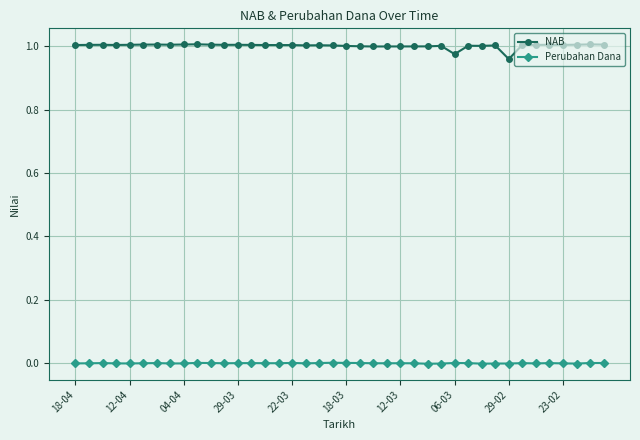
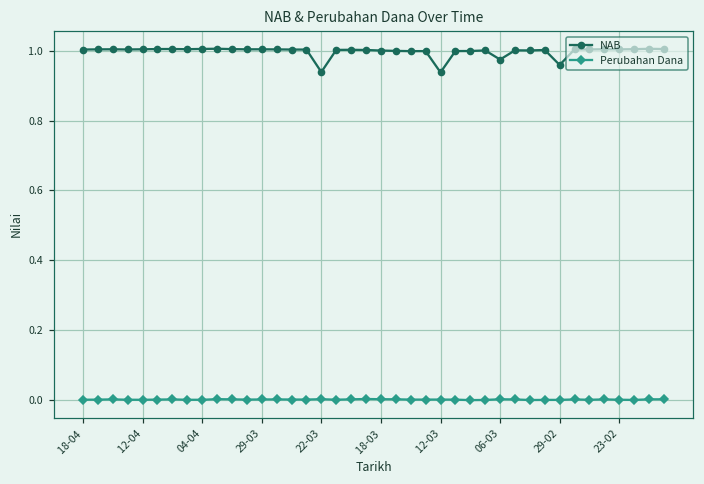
  {
    "NAB": {
      "18-04": 1.00,
      "12-04": 1.00,
      "04-04": 1.01,
      "29-03": 1.00,
-     "22-03": 1.00,
+     "22-03": 0.94,
      "18-03": 1.00,
-     "12-03": 1.00,
+     "12-03": 0.94,
      "06-03": 0.98,
      "29-02": 0.96
    },
    "Perubahan Dana": {
      "18-04": 0.00,
      "12-04": 0.00,
      "04-04": 0.00,
      "29-03": 0.00,
      "22-03": 0.00,
      "18-03": 0.00,
      "12-03": 0.00,
      "06-03": 0.00,
      "29-02": 0.00,
      "23-02": 0.00
    }
  }
